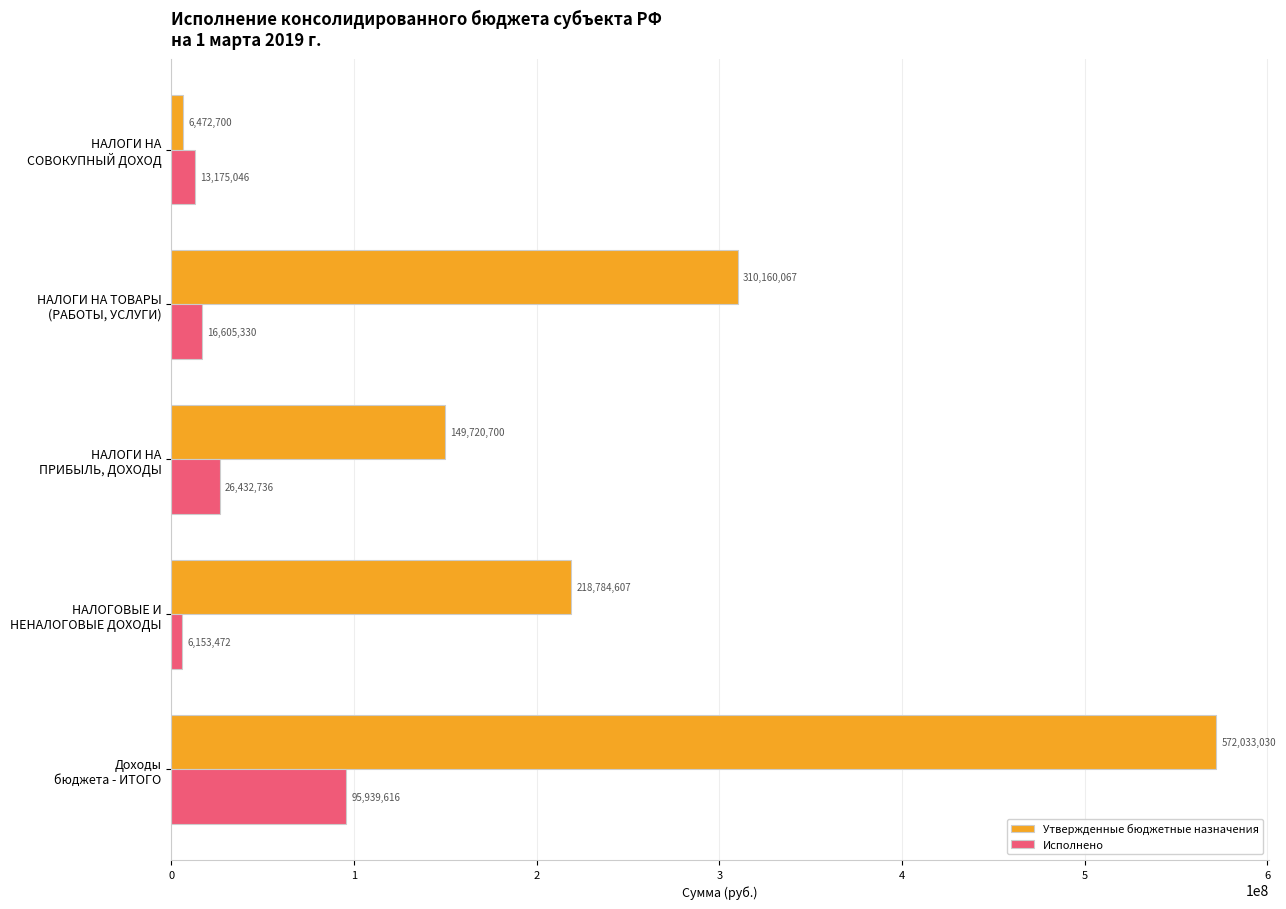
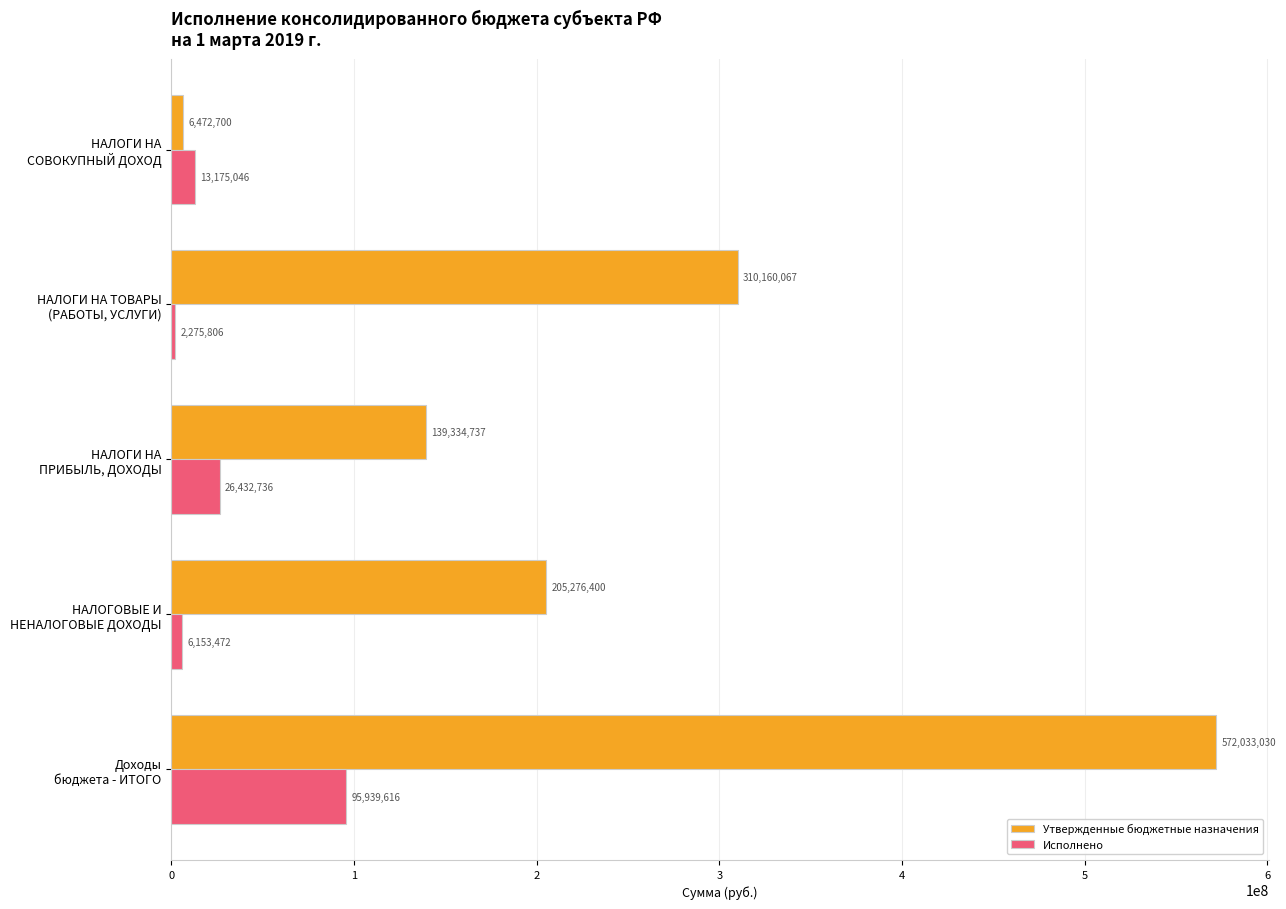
  {
    "Утвержденные бюджетные назначения": {
      "НАЛОГИ НА СОВОКУПНЫЙ ДОХОД": "6,472,700",
      "НАЛОГИ НА ТОВАРЫ (РАБОТЫ, УСЛУГИ)": "310,160,067",
-     "НАЛОГИ НА ПРИБЫЛЬ, ДОХОДЫ": "149,720,700",
-     "НАЛОГОВЫЕ И НЕНАЛОГОВЫЕ ДОХОДЫ": "218,784,607",
+     "НАЛОГИ НА ПРИБЫЛЬ, ДОХОДЫ": "139,334,737",
+     "НАЛОГОВЫЕ И НЕНАЛОГОВЫЕ ДОХОДЫ": "205,276,400",
      "Доходы бюджета - ИТОГО": "572,033,030"
    },
    "Исполнено": {
      "НАЛОГИ НА СОВОКУПНЫЙ ДОХОД": "13,175,046",
-     "НАЛОГИ НА ТОВАРЫ (РАБОТЫ, УСЛУГИ)": "16,605,330",
+     "НАЛОГИ НА ТОВАРЫ (РАБОТЫ, УСЛУГИ)": "2,275,806",
      "НАЛОГИ НА ПРИБЫЛЬ, ДОХОДЫ": "26,432,736",
      "НАЛОГОВЫЕ И НЕНАЛОГОВЫЕ ДОХОДЫ": "6,153,472",
      "Доходы бюджета - ИТОГО": "95,939,616"
    }
  }
